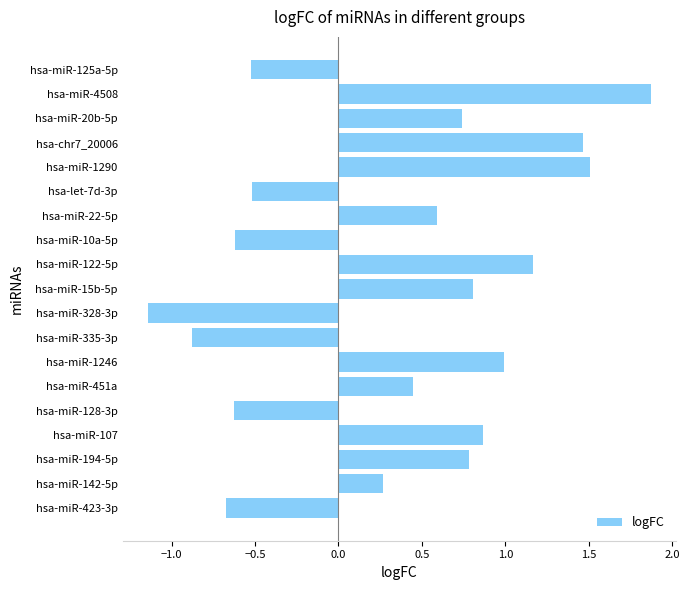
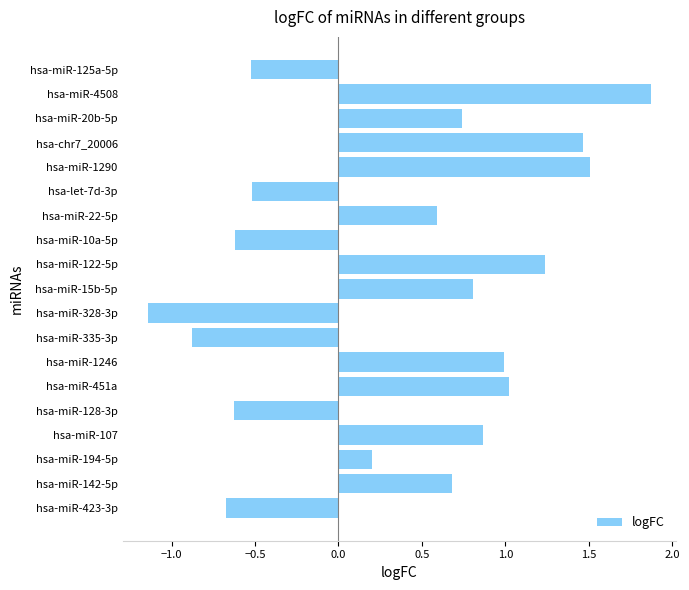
  {
    "hsa-miR-125a-5p": -0.52,
    "hsa-miR-4508": 1.87,
    "hsa-miR-20b-5p": 0.74,
    "hsa-chr7_20006": 1.47,
    "hsa-miR-1290": 1.51,
    "hsa-let-7d-3p": -0.52,
    "hsa-miR-22-5p": 0.59,
    "hsa-miR-10a-5p": -0.62,
-   "hsa-miR-122-5p": 1.17,
+   "hsa-miR-122-5p": 1.24,
    "hsa-miR-15b-5p": 0.80,
    "hsa-miR-328-3p": -1.14,
    "hsa-miR-335-3p": -0.88,
    "hsa-miR-1246": 0.99,
-   "hsa-miR-451a": 0.45,
+   "hsa-miR-451a": 1.02,
    "hsa-miR-128-3p": -0.63,
    "hsa-miR-107": 0.87,
-   "hsa-miR-194-5p": 0.78,
-   "hsa-miR-142-5p": 0.26,
+   "hsa-miR-194-5p": 0.20,
+   "hsa-miR-142-5p": 0.68,
    "hsa-miR-423-3p": -0.68
  }
